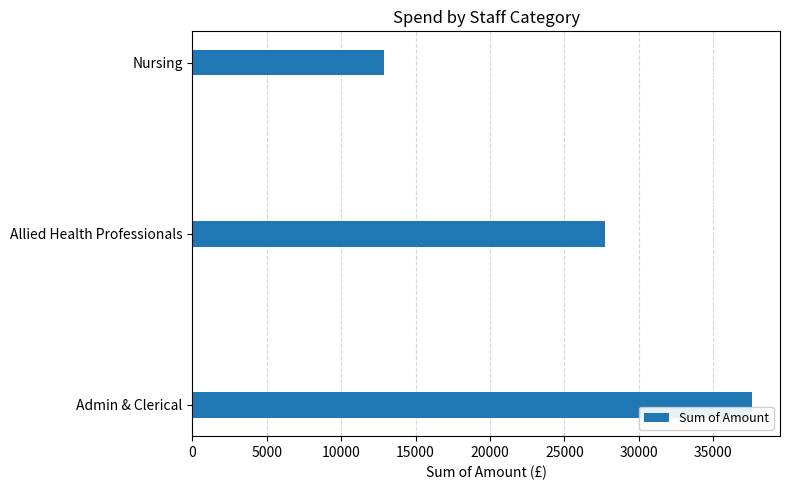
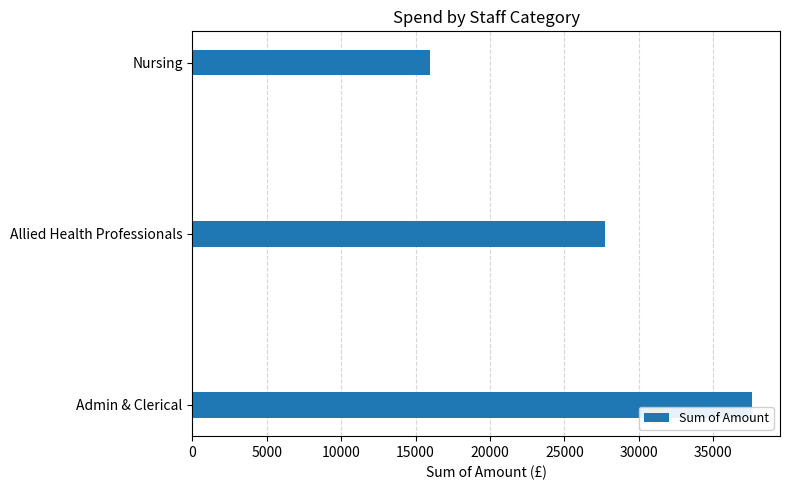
  {
-   "Nursing": 12900,
+   "Nursing": 16000,
    "Allied Health Professionals": 27700,
    "Admin & Clerical": 37600
  }
